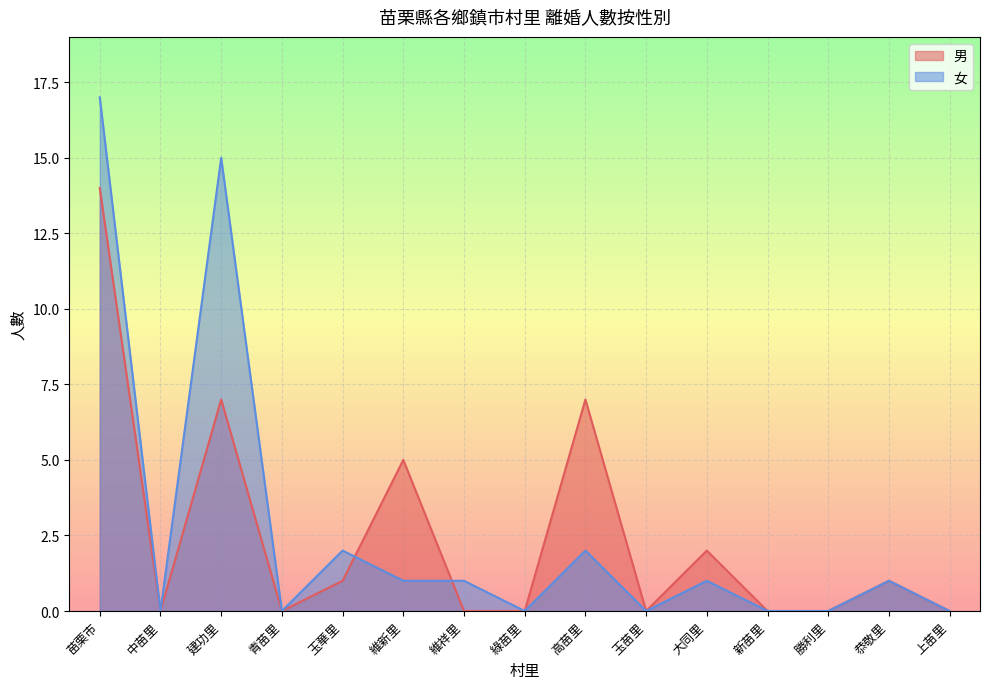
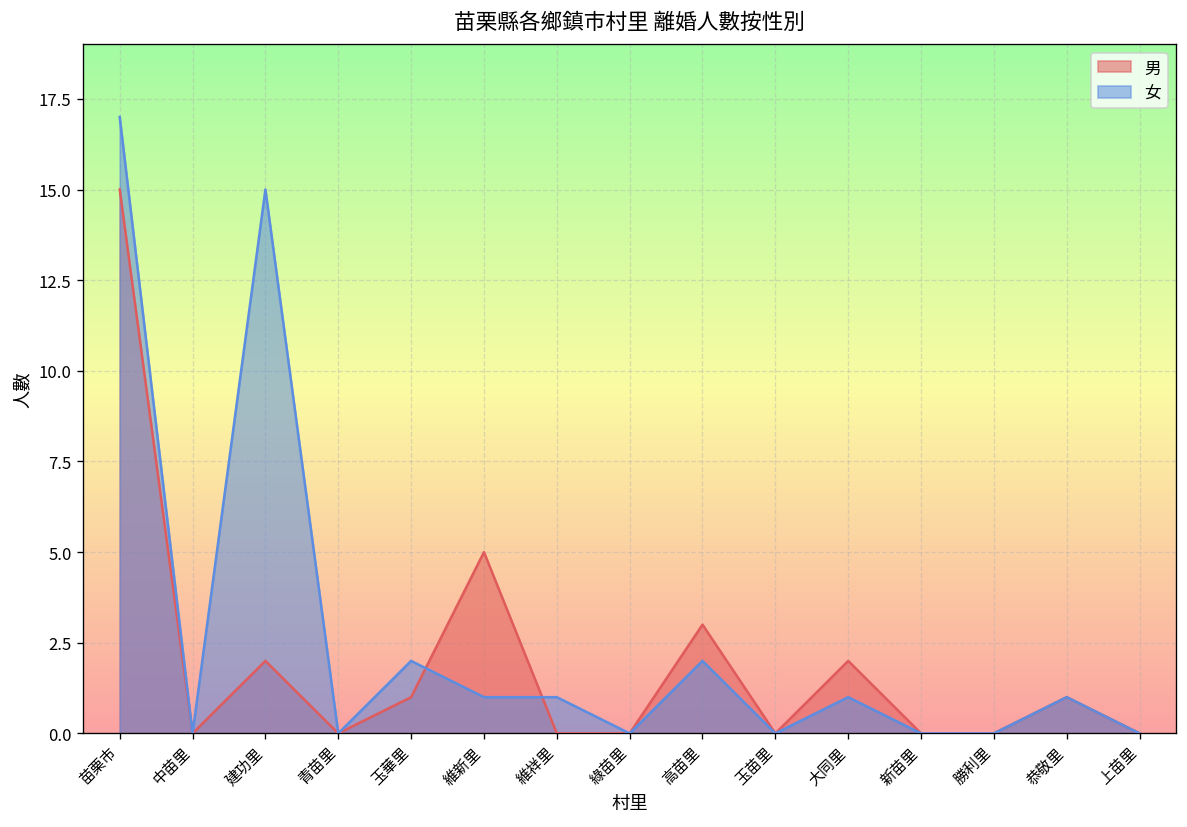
  {
    "男": {
-     "苗栗市": 14,
-     "建功里": 7,
+     "苗栗市": 15,
+     "建功里": 2,
      "玉華里": 1,
      "維新里": 5,
      "維祥里": 0,
-     "高苗里": 7,
+     "高苗里": 3,
      "大同里": 2
    },
    "女": {
      "苗栗市": 17,
      "建功里": 15,
      "玉華里": 2,
      "維新里": 1,
      "維祥里": 1,
      "高苗里": 2,
      "大同里": 1
    }
  }
